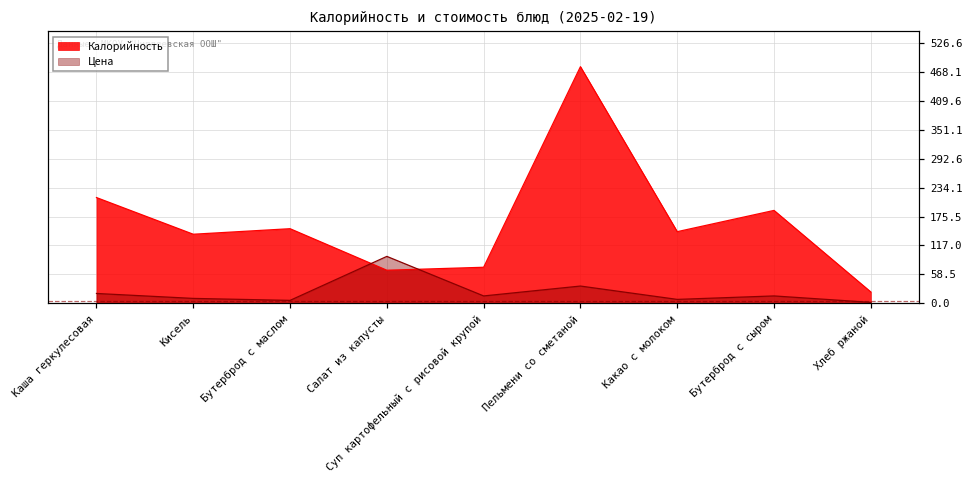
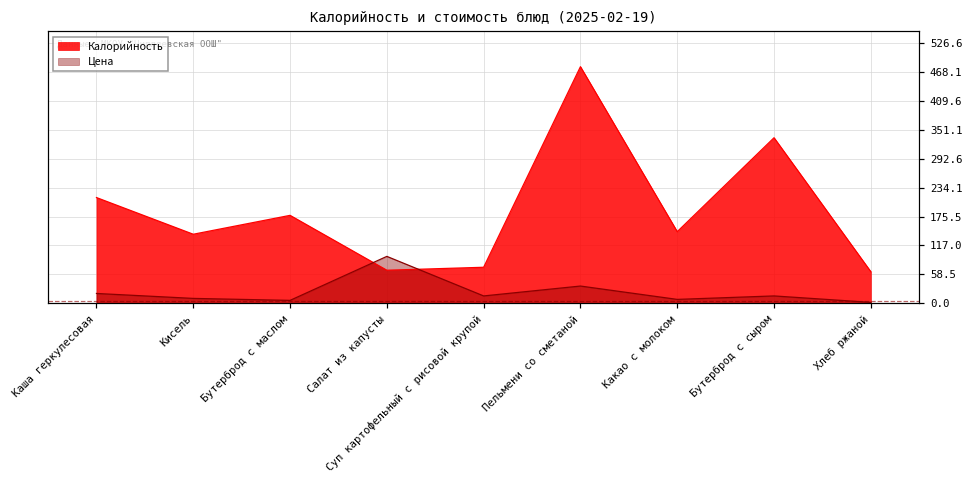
  {
    "Калорийность": {
      "Каша геркулесовая": 210,
      "Кисель": 140,
-     "Бутерброд с маслом": 150,
+     "Бутерброд с маслом": 180,
      "Салат из капусты": 70,
      "Суп картофельный с рисовой крупой": 70,
      "Пельмени со сметаной": 480,
      "Какао с молоком": 150,
-     "Бутерброд с сыром": 190,
-     "Хлеб ржаной": 20
+     "Бутерброд с сыром": 340,
+     "Хлеб ржаной": 60
    },
    "Цена": {
      "Каша геркулесовая": 20,
      "Кисель": 10,
      "Бутерброд с маслом": 10,
      "Салат из капусты": 100,
      "Суп картофельный с рисовой крупой": 20,
      "Пельмени со сметаной": 40,
      "Какао с молоком": 10,
      "Бутерброд с сыром": 20,
      "Хлеб ржаной": 0
    }
  }
